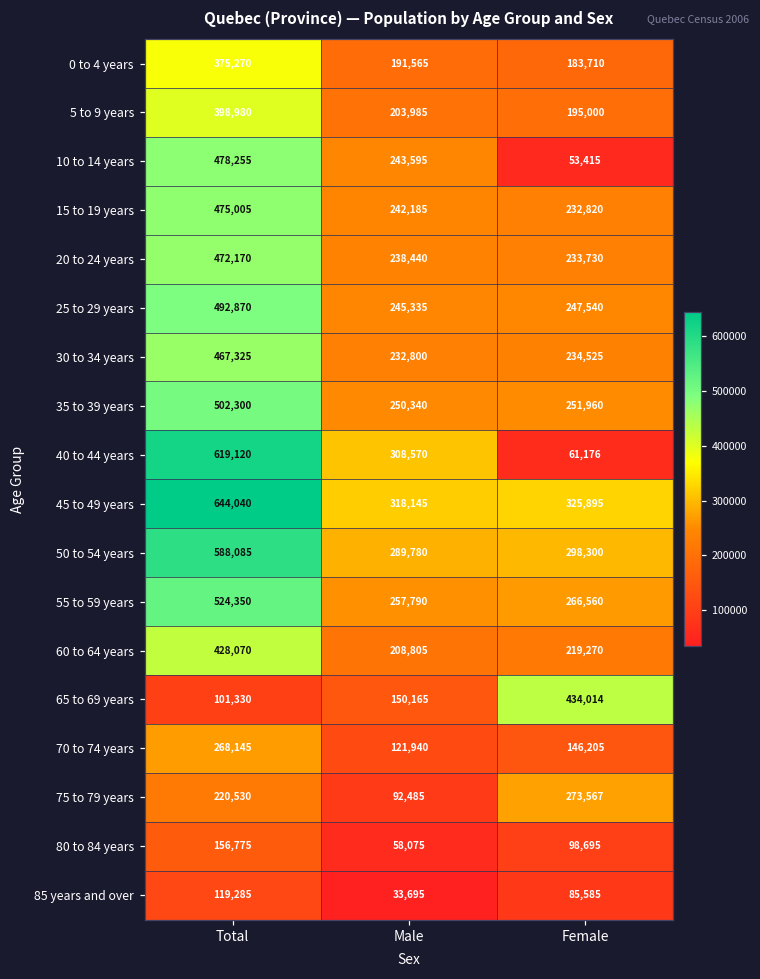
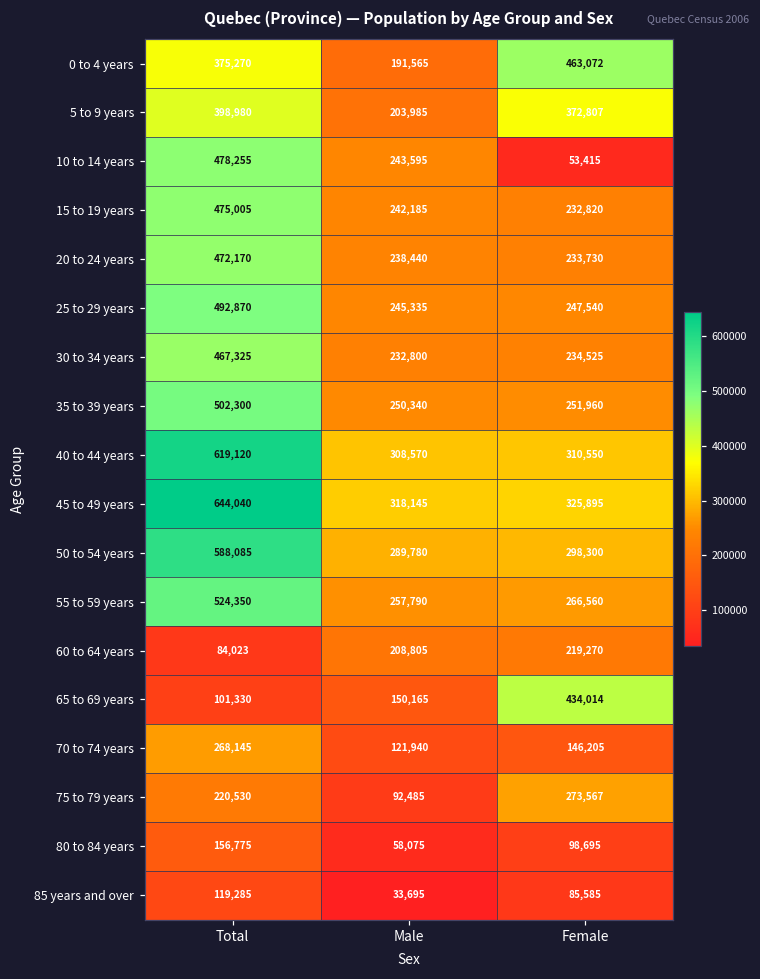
  {
    "0 to 4 years": {
      "Total": "375,270",
      "Male": "191,565",
-     "Female": "183,710"
+     "Female": "463,072"
    },
    "5 to 9 years": {
      "Total": "398,980",
      "Male": "203,985",
-     "Female": "195,000"
+     "Female": "372,807"
    },
    "10 to 14 years": {
      "Total": "478,255",
      "Male": "243,595",
      "Female": "53,415"
    },
    "15 to 19 years": {
      "Total": "475,005",
      "Male": "242,185",
      "Female": "232,820"
    },
    "20 to 24 years": {
      "Total": "472,170",
      "Male": "238,440",
      "Female": "233,730"
    },
    "25 to 29 years": {
      "Total": "492,870",
      "Male": "245,335",
      "Female": "247,540"
    },
    "30 to 34 years": {
      "Total": "467,325",
      "Male": "232,800",
      "Female": "234,525"
    },
    "35 to 39 years": {
      "Total": "502,300",
      "Male": "250,340",
      "Female": "251,960"
    },
    "40 to 44 years": {
      "Total": "619,120",
      "Male": "308,570",
-     "Female": "61,176"
+     "Female": "310,550"
    },
    "45 to 49 years": {
      "Total": "644,040",
      "Male": "318,145",
      "Female": "325,895"
    },
    "50 to 54 years": {
      "Total": "588,085",
      "Male": "289,780",
      "Female": "298,300"
    },
    "55 to 59 years": {
      "Total": "524,350",
      "Male": "257,790",
      "Female": "266,560"
    },
    "60 to 64 years": {
-     "Total": "428,070",
+     "Total": "84,023",
      "Male": "208,805",
      "Female": "219,270"
    },
    "65 to 69 years": {
      "Total": "101,330",
      "Male": "150,165",
      "Female": "434,014"
    },
    "70 to 74 years": {
      "Total": "268,145",
      "Male": "121,940",
      "Female": "146,205"
    },
    "75 to 79 years": {
      "Total": "220,530",
      "Male": "92,485",
      "Female": "273,567"
    },
    "80 to 84 years": {
      "Total": "156,775",
      "Male": "58,075",
      "Female": "98,695"
    },
    "85 years and over": {
      "Total": "119,285",
      "Male": "33,695",
      "Female": "85,585"
    }
  }
